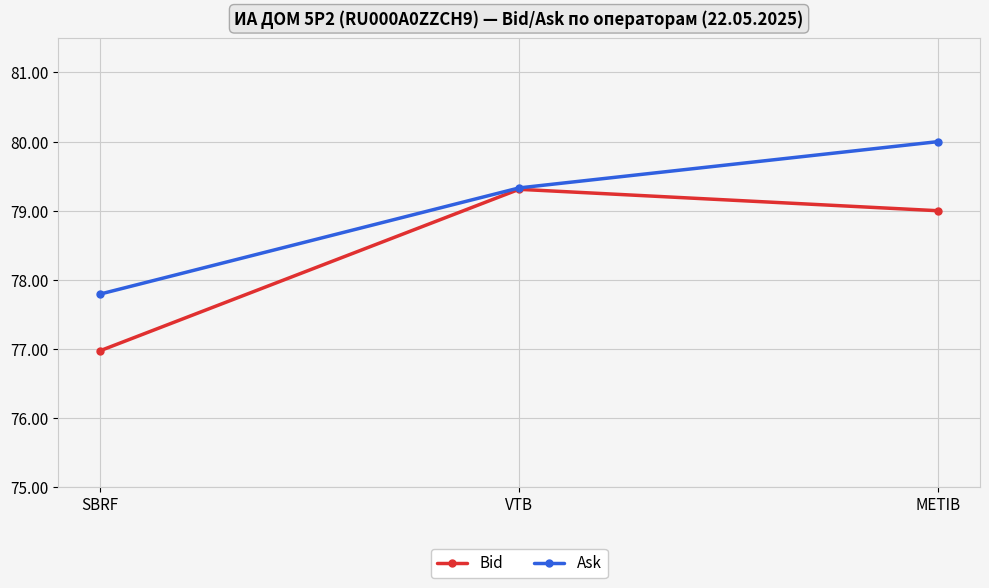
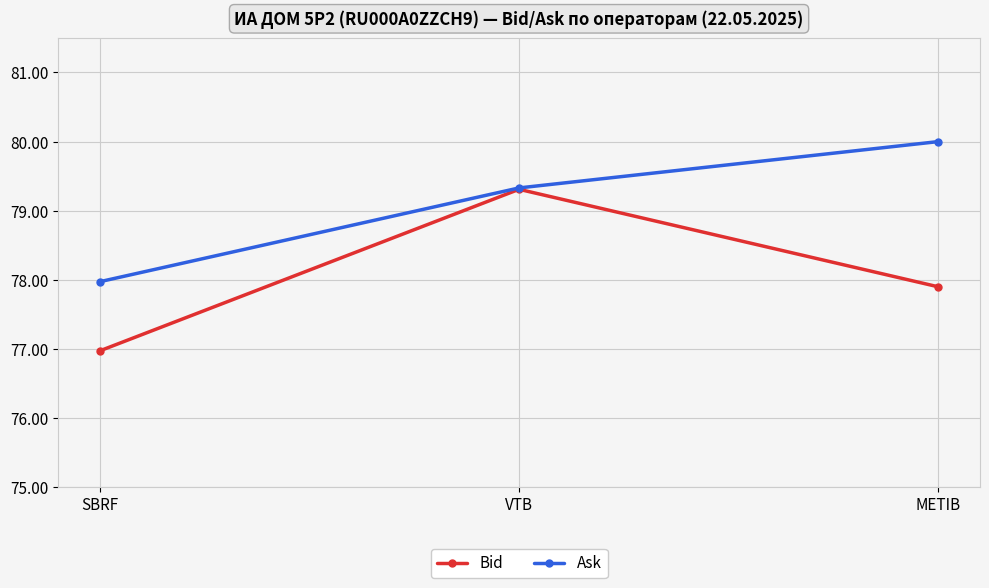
  {
    "Bid": {
      "SBRF": 77.0,
-     "METIB": 79.0
+     "METIB": 77.9
    },
    "Ask": {
-     "SBRF": 77.8,
+     "SBRF": 78.0,
      "METIB": 80.0
    }
  }
